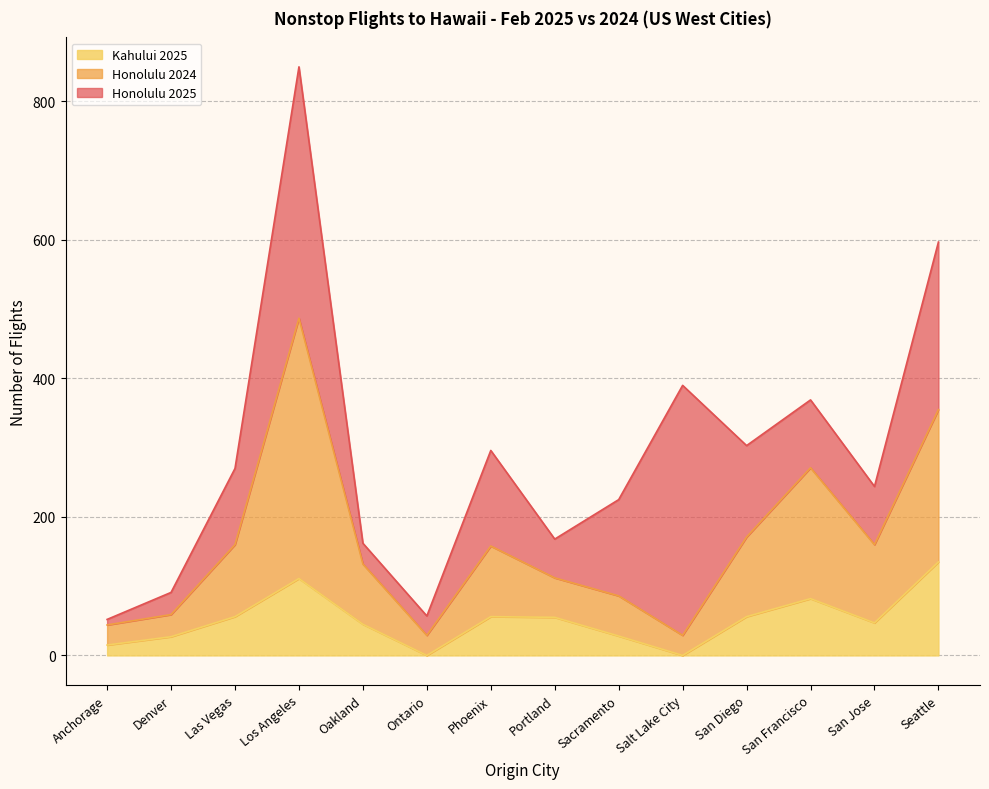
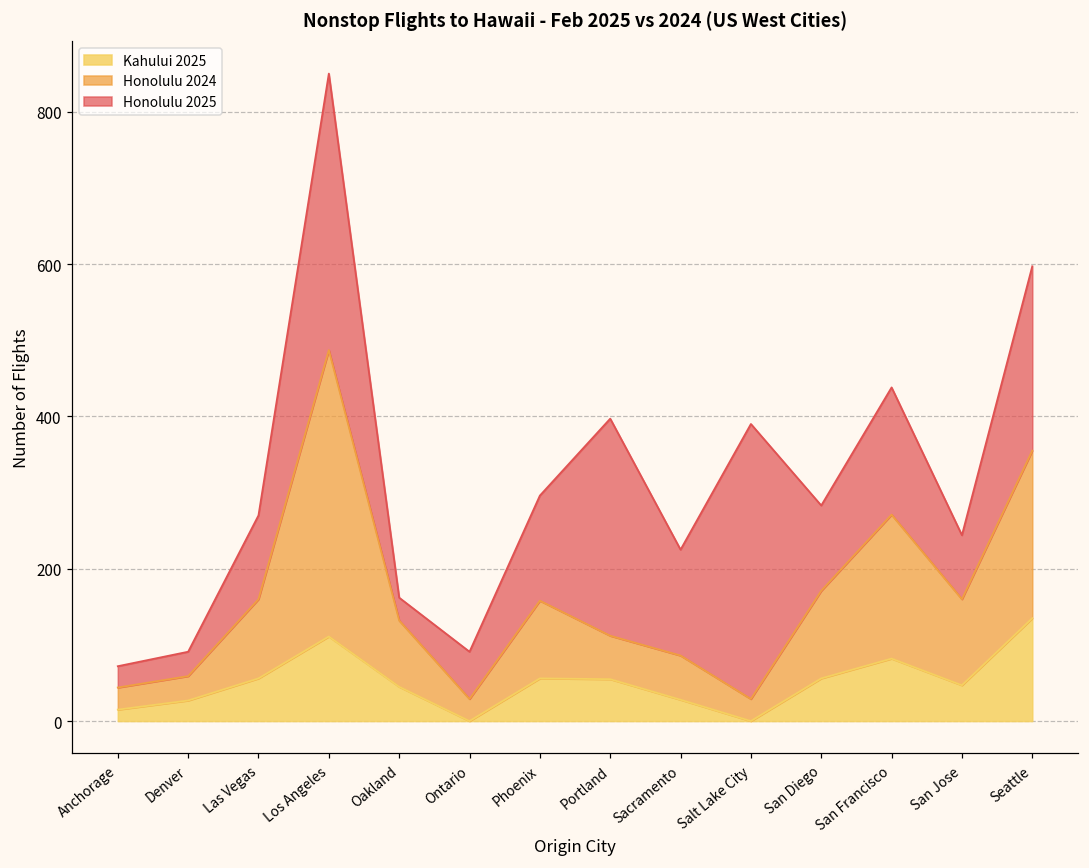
  {
    "Honolulu 2025": {
-     "Anchorage": 10,
+     "Anchorage": 30,
      "Denver": 30,
      "Las Vegas": 110,
      "Los Angeles": 360,
      "Oakland": 30,
-     "Ontario": 30,
+     "Ontario": 60,
      "Phoenix": 140,
-     "Portland": 60,
+     "Portland": 290,
      "Sacramento": 140,
      "Salt Lake City": 360,
-     "San Diego": 130,
-     "San Francisco": 100,
+     "San Diego": 110,
+     "San Francisco": 170,
      "San Jose": 80,
      "Seattle": 240
    }
  }
